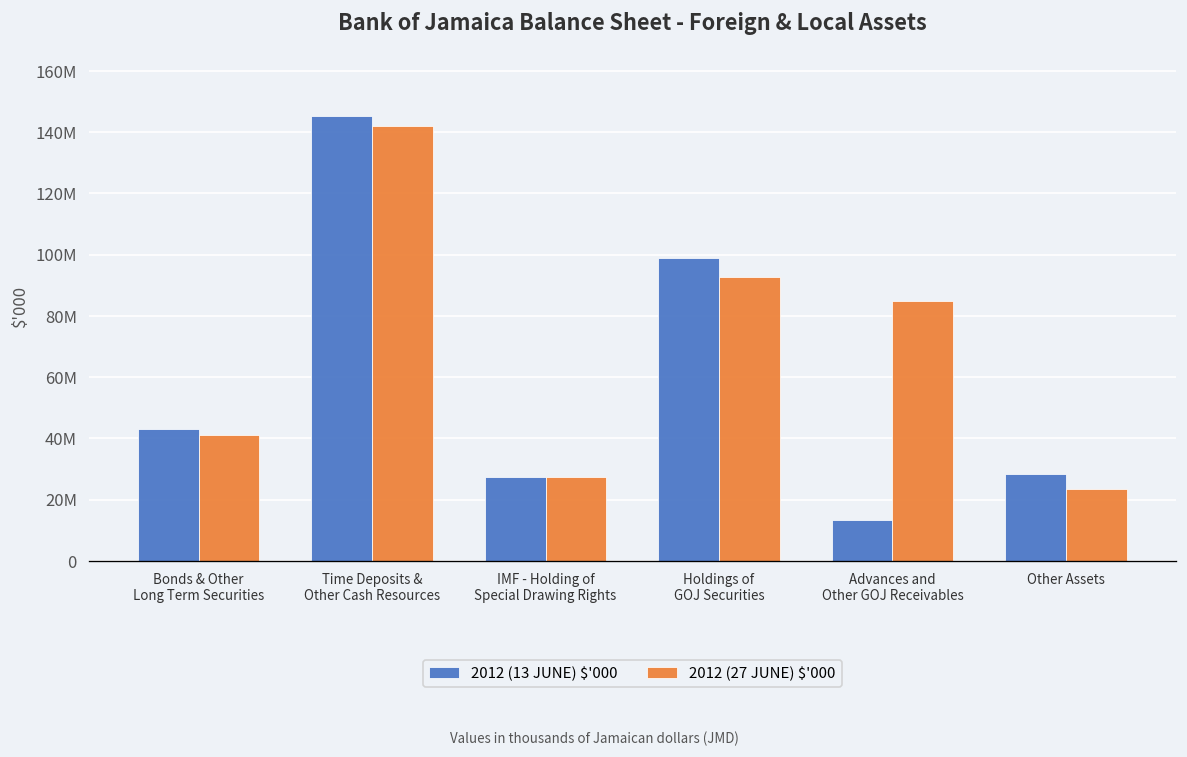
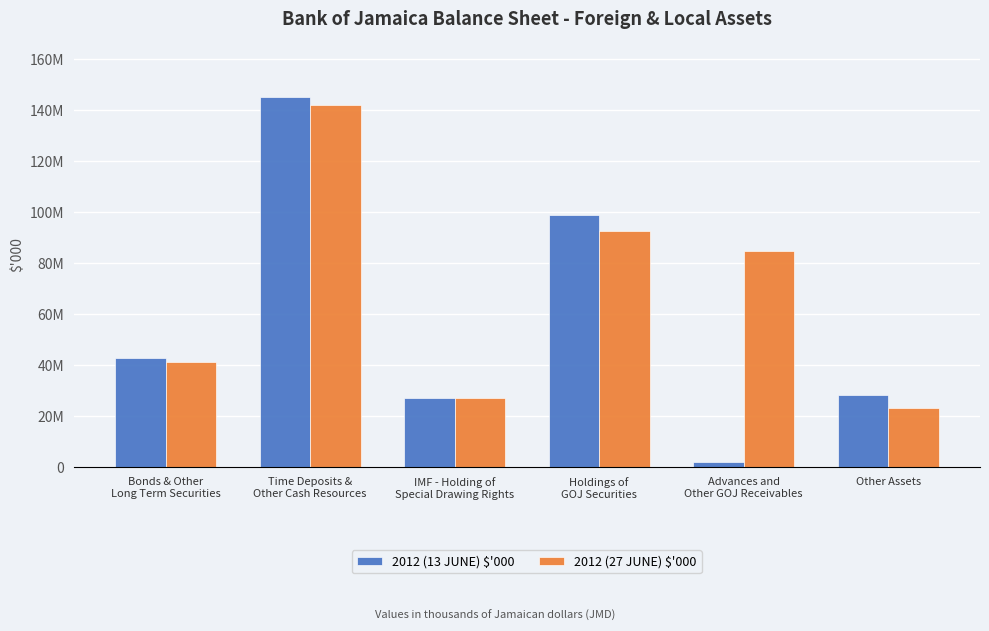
  {
    "2012 (13 JUNE) $'000": {
      "Bonds & Other Long Term Securities": 43000000,
      "Time Deposits & Other Cash Resources": 145000000,
      "IMF - Holding of Special Drawing Rights": 27000000,
      "Holdings of GOJ Securities": 99000000,
-     "Advances and Other GOJ Receivables": 13000000,
+     "Advances and Other GOJ Receivables": 2000000,
      "Other Assets": 28000000
    },
    "2012 (27 JUNE) $'000": {
      "Bonds & Other Long Term Securities": 41000000,
      "Time Deposits & Other Cash Resources": 142000000,
      "IMF - Holding of Special Drawing Rights": 27000000,
      "Holdings of GOJ Securities": 93000000,
      "Advances and Other GOJ Receivables": 85000000,
      "Other Assets": 23000000
    }
  }
